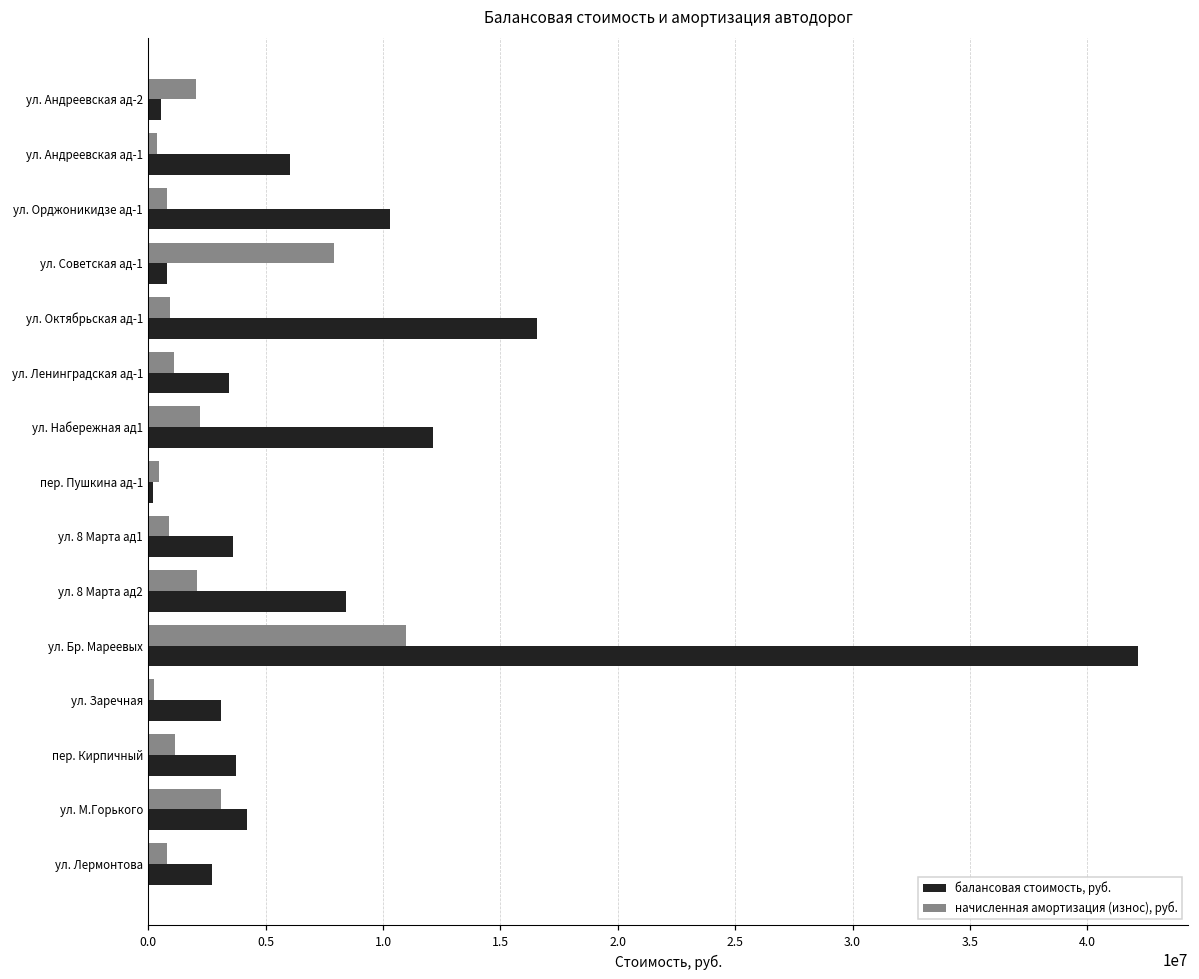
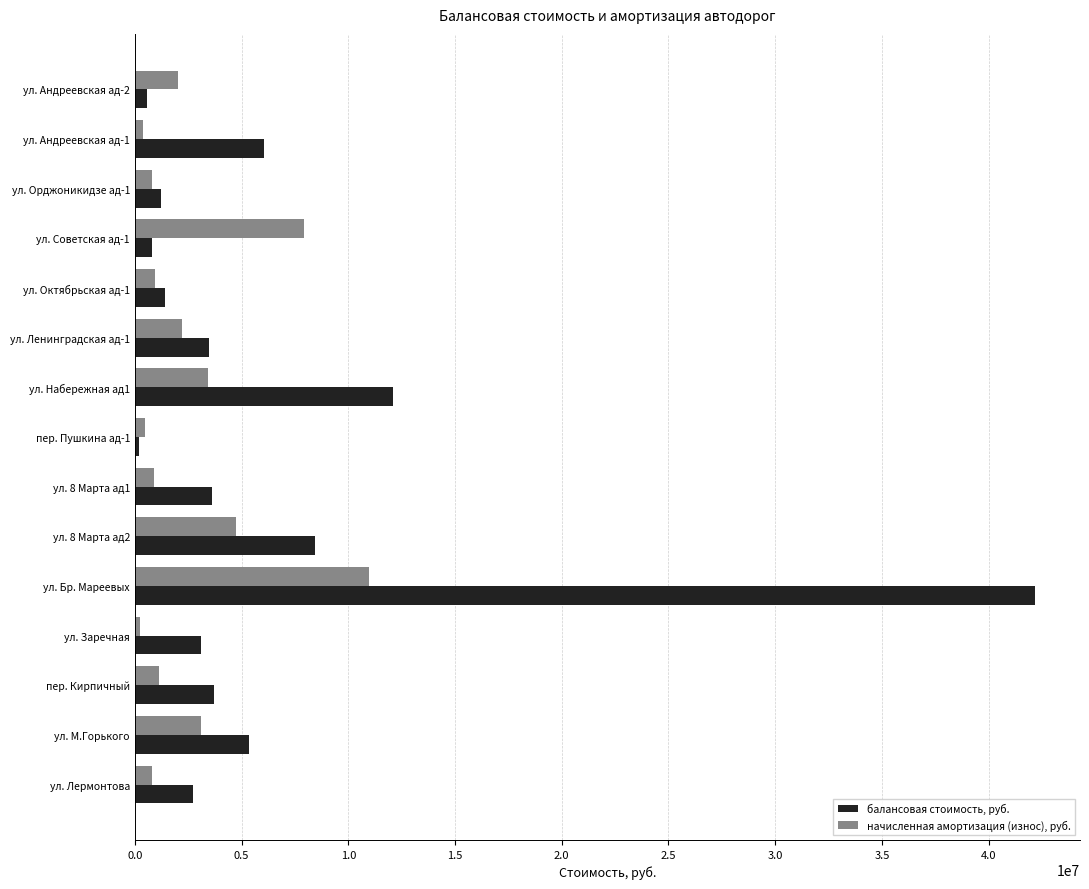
  {
    "балансовая стоимость, руб.": {
      "ул. Андреевская ад-2": 600000,
      "ул. Андреевская ад-1": 6000000,
-     "ул. Орджоникидзе ад-1": 10300000,
+     "ул. Орджоникидзе ад-1": 1200000,
      "ул. Советская ад-1": 800000,
-     "ул. Октябрьская ад-1": 16600000,
+     "ул. Октябрьская ад-1": 1400000,
      "ул. Ленинградская ад-1": 3500000,
      "ул. Набережная ад1": 12100000,
      "пер. Пушкина ад-1": 200000,
      "ул. 8 Марта ад1": 3600000,
      "ул. 8 Марта ад2": 8400000,
      "ул. Бр. Мареевых": 42200000,
      "ул. Заречная": 3100000,
      "пер. Кирпичный": 3700000,
-     "ул. М.Горького": 4200000,
+     "ул. М.Горького": 5300000,
      "ул. Лермонтова": 2700000
    },
    "начисленная амортизация (износ), руб.": {
      "ул. Андреевская ад-2": 2000000,
      "ул. Андреевская ад-1": 400000,
      "ул. Орджоникидзе ад-1": 800000,
      "ул. Советская ад-1": 7900000,
      "ул. Октябрьская ад-1": 900000,
-     "ул. Ленинградская ад-1": 1100000,
-     "ул. Набережная ад1": 2200000,
+     "ул. Ленинградская ад-1": 2200000,
+     "ул. Набережная ад1": 3400000,
      "пер. Пушкина ад-1": 500000,
      "ул. 8 Марта ад1": 900000,
-     "ул. 8 Марта ад2": 2100000,
+     "ул. 8 Марта ад2": 4700000,
      "ул. Бр. Мареевых": 11000000,
      "ул. Заречная": 300000,
      "пер. Кирпичный": 1100000,
      "ул. М.Горького": 3100000,
      "ул. Лермонтова": 800000
    }
  }
